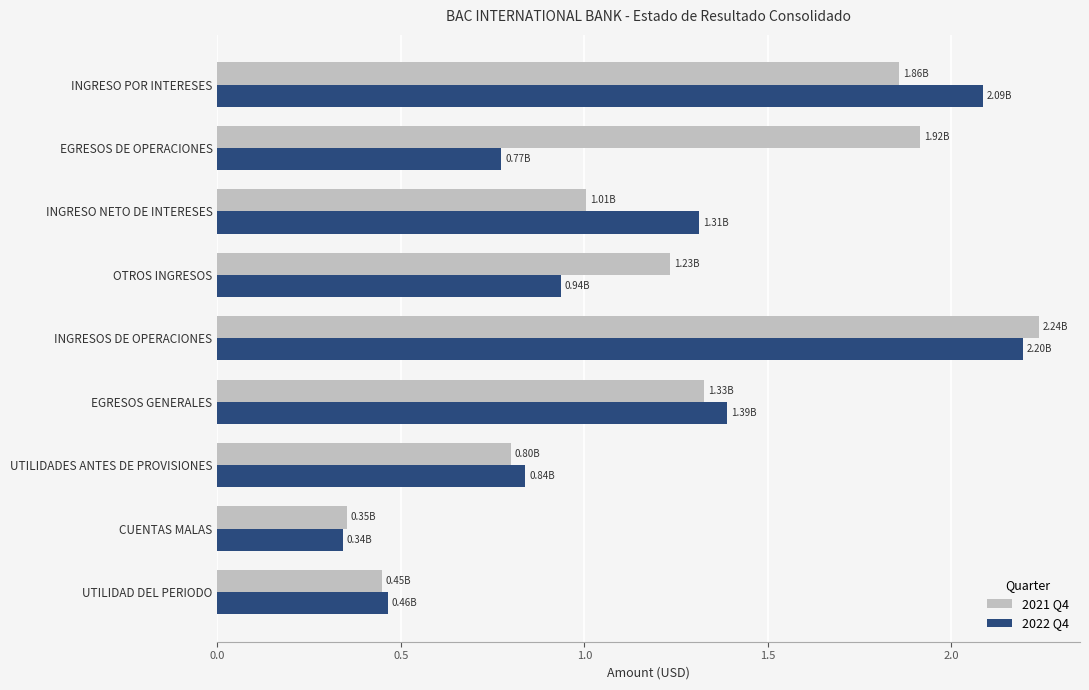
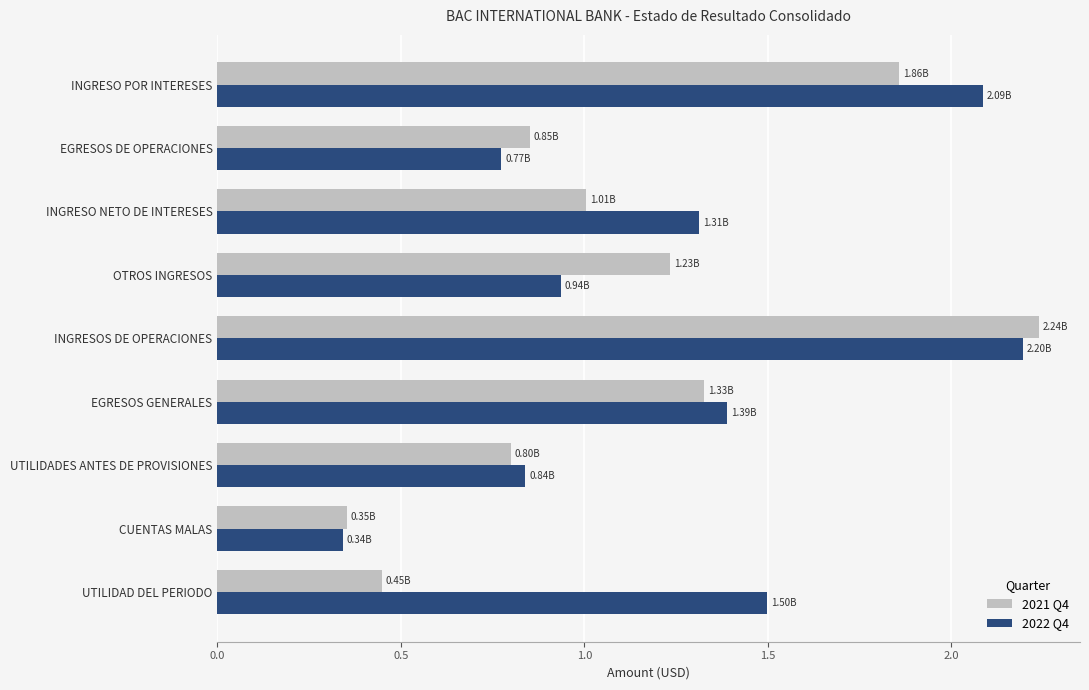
  {
    "2021 Q4": {
      "INGRESO POR INTERESES": "1.86B",
-     "EGRESOS DE OPERACIONES": "1.92B",
+     "EGRESOS DE OPERACIONES": "0.85B",
      "INGRESO NETO DE INTERESES": "1.01B",
      "OTROS INGRESOS": "1.23B",
      "INGRESOS DE OPERACIONES": "2.24B",
      "EGRESOS GENERALES": "1.33B",
      "UTILIDADES ANTES DE PROVISIONES": "0.80B",
      "CUENTAS MALAS": "0.35B",
      "UTILIDAD DEL PERIODO": "0.45B"
    },
    "2022 Q4": {
      "INGRESO POR INTERESES": "2.09B",
      "EGRESOS DE OPERACIONES": "0.77B",
      "INGRESO NETO DE INTERESES": "1.31B",
      "OTROS INGRESOS": "0.94B",
      "INGRESOS DE OPERACIONES": "2.20B",
      "EGRESOS GENERALES": "1.39B",
      "UTILIDADES ANTES DE PROVISIONES": "0.84B",
      "CUENTAS MALAS": "0.34B",
-     "UTILIDAD DEL PERIODO": "0.46B"
+     "UTILIDAD DEL PERIODO": "1.50B"
    }
  }
